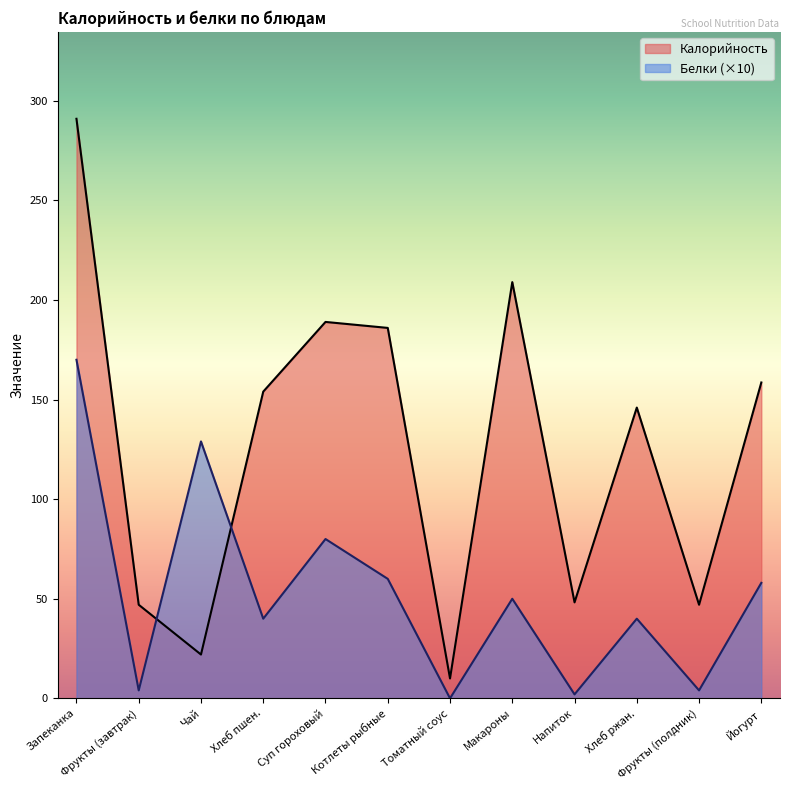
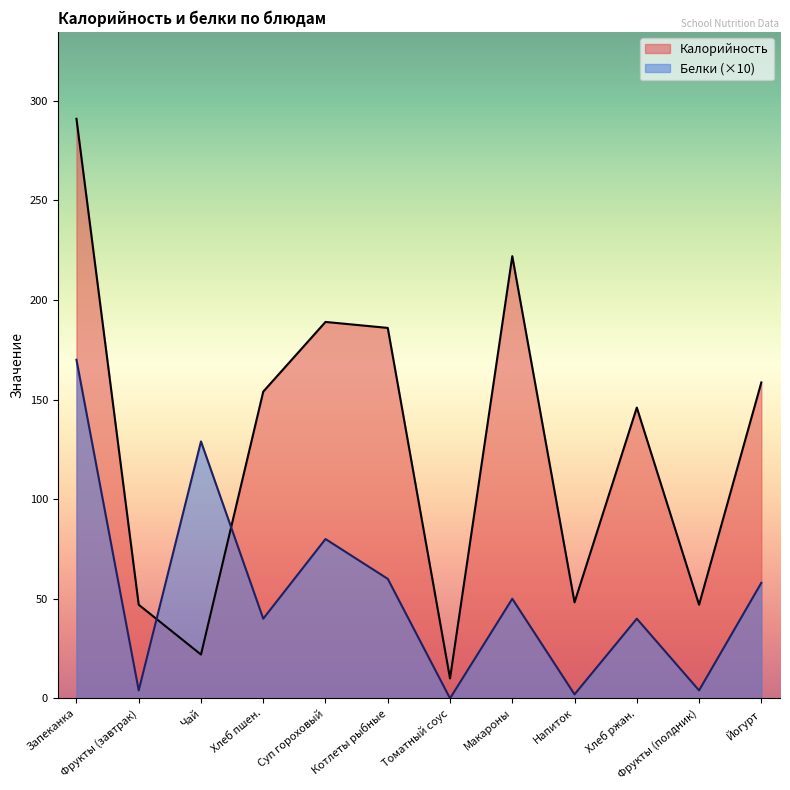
  {
    "Калорийность": {
      "Запеканка": 291,
      "Фрукты (завтрак)": 47,
      "Чай": 22,
      "Хлеб пшен.": 154,
      "Суп гороховый": 189,
      "Котлеты рыбные": 186,
      "Томатный соус": 10,
-     "Макароны": 209,
+     "Макароны": 222,
      "Напиток": 48,
      "Хлеб ржан.": 146,
      "Фрукты (полдник)": 47,
      "Йогурт": 159
    },
    "Белки (×10)": {
      "Запеканка": 170,
      "Фрукты (завтрак)": 4,
      "Чай": 129,
      "Хлеб пшен.": 40,
      "Суп гороховый": 80,
      "Котлеты рыбные": 60,
      "Томатный соус": 0,
      "Макароны": 50,
      "Напиток": 2,
      "Хлеб ржан.": 40,
      "Фрукты (полдник)": 4,
      "Йогурт": 58
    }
  }
